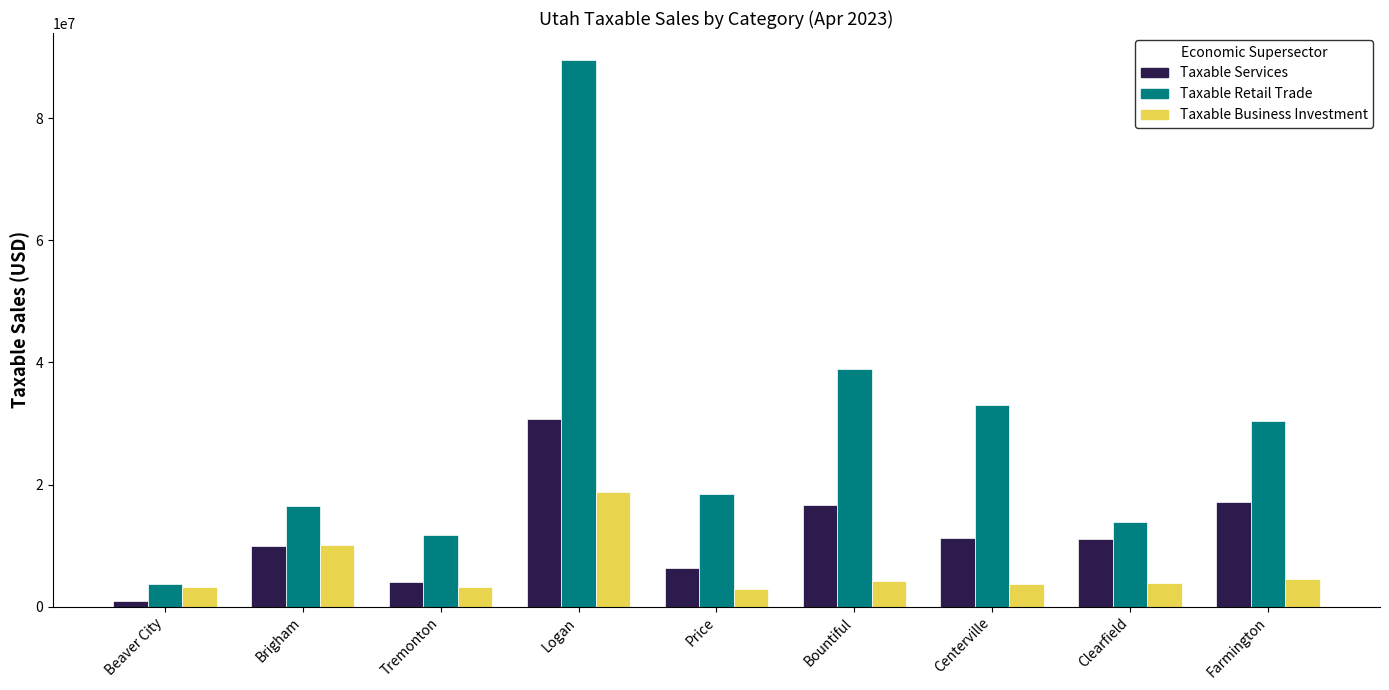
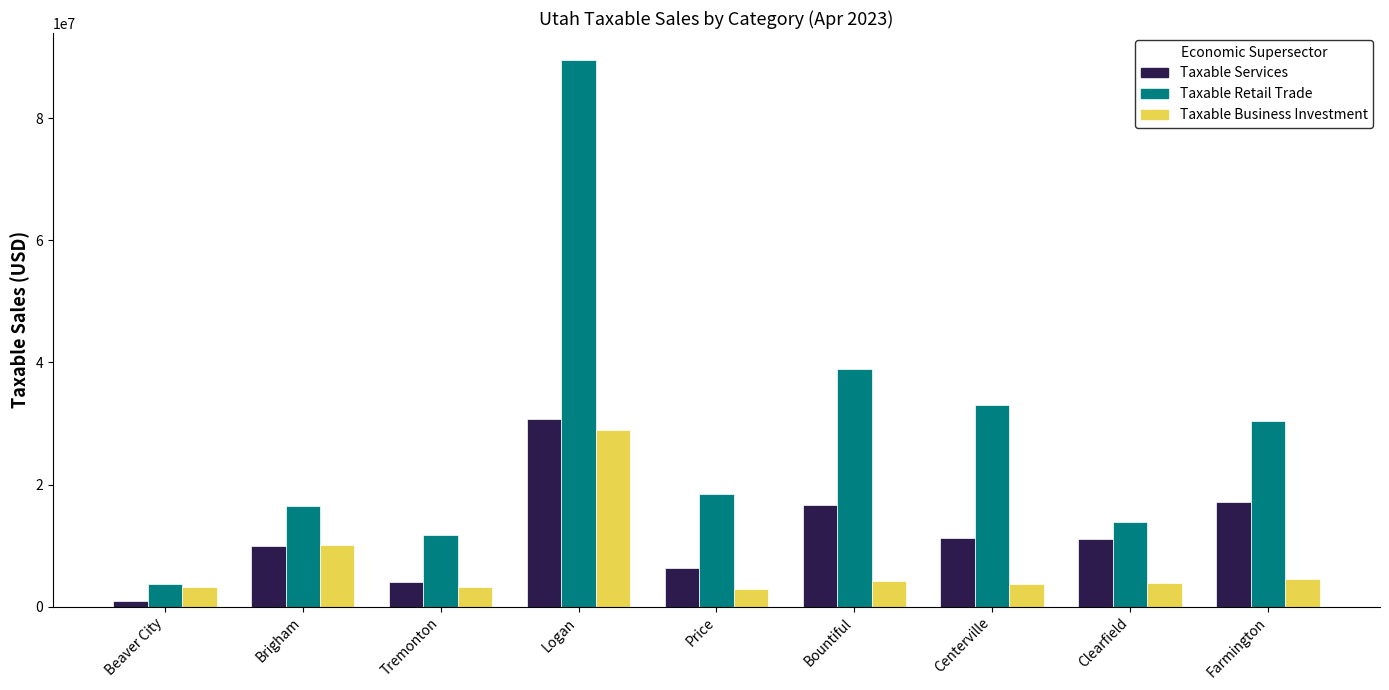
  {
    "Taxable Services": {
      "Beaver City": 1000000,
      "Brigham": 10000000,
      "Tremonton": 4000000,
      "Logan": 31000000,
      "Price": 6000000,
      "Bountiful": 17000000,
      "Centerville": 11000000,
      "Clearfield": 11000000,
      "Farmington": 17000000
    },
    "Taxable Retail Trade": {
      "Beaver City": 4000000,
      "Brigham": 17000000,
      "Tremonton": 12000000,
      "Logan": 90000000,
      "Price": 18000000,
      "Bountiful": 39000000,
      "Centerville": 33000000,
      "Clearfield": 14000000,
      "Farmington": 30000000
    },
    "Taxable Business Investment": {
      "Beaver City": 3000000,
      "Brigham": 10000000,
      "Tremonton": 3000000,
-     "Logan": 19000000,
+     "Logan": 29000000,
      "Price": 3000000,
      "Bountiful": 4000000,
      "Centerville": 4000000,
      "Clearfield": 4000000,
      "Farmington": 4000000
    }
  }
